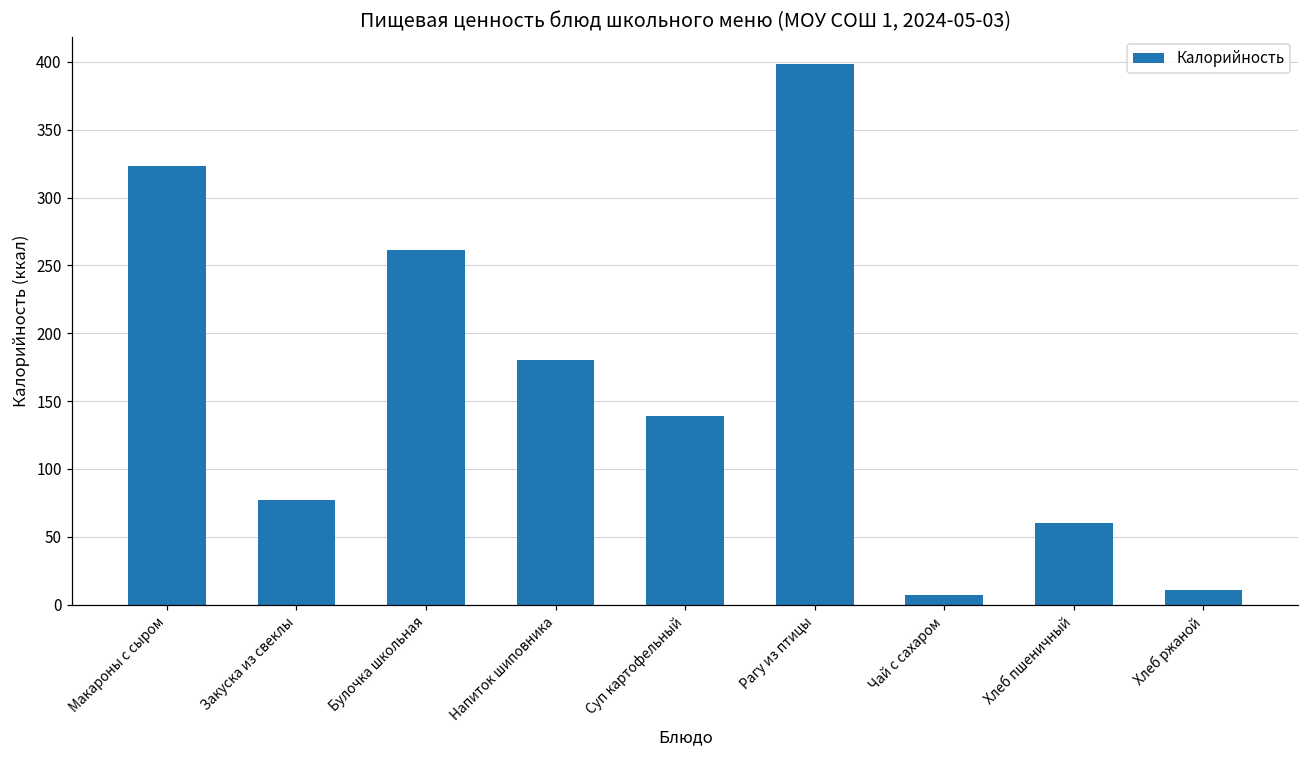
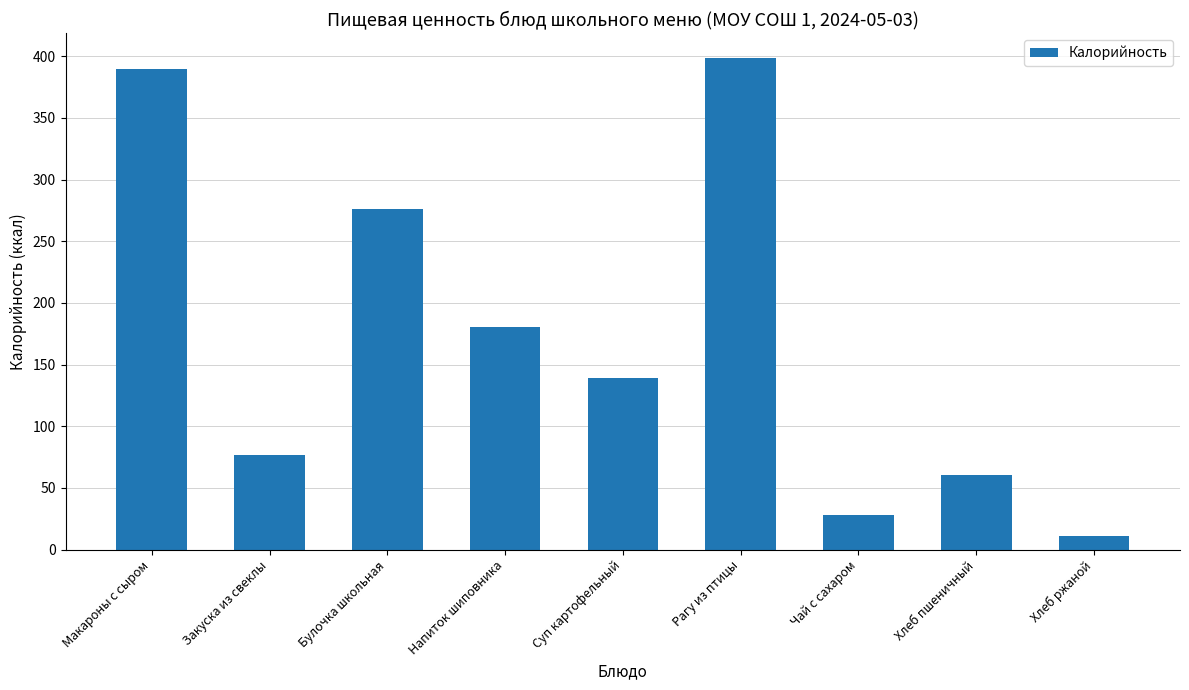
  {
-   "Макароны с сыром": 323,
+   "Макароны с сыром": 390,
    "Закуска из свеклы": 77,
-   "Булочка школьная": 261,
+   "Булочка школьная": 276,
    "Напиток шиповника": 180,
    "Суп картофельный": 139,
    "Рагу из птицы": 399,
-   "Чай с сахаром": 7,
+   "Чай с сахаром": 28,
    "Хлеб пшеничный": 60,
    "Хлеб ржаной": 11
  }
